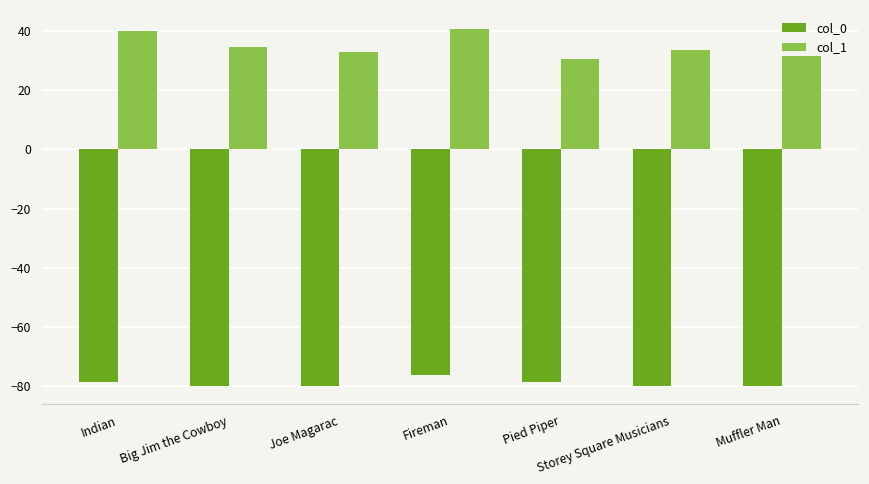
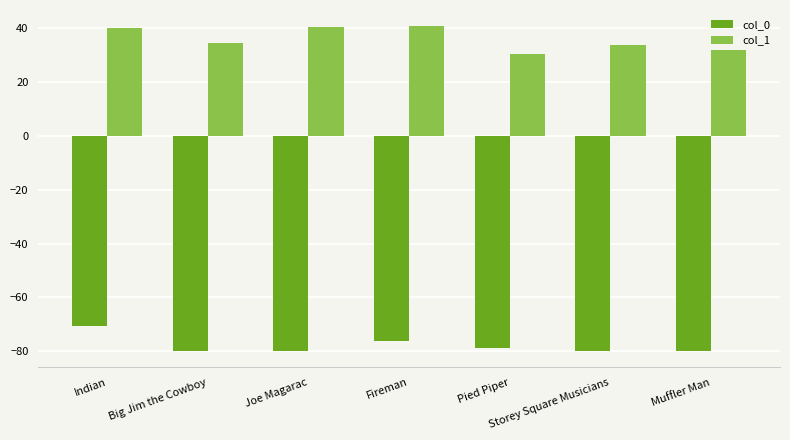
  {
    "col_0": {
-     "Indian": -79,
+     "Indian": -71,
      "Big Jim the Cowboy": -80,
      "Joe Magarac": -80,
      "Fireman": -76,
      "Pied Piper": -79,
      "Storey Square Musicians": -80,
      "Muffler Man": -80
    },
    "col_1": {
      "Indian": 40,
      "Big Jim the Cowboy": 34,
-     "Joe Magarac": 33,
+     "Joe Magarac": 40,
      "Fireman": 41,
      "Pied Piper": 31,
      "Storey Square Musicians": 34,
      "Muffler Man": 32
    }
  }
